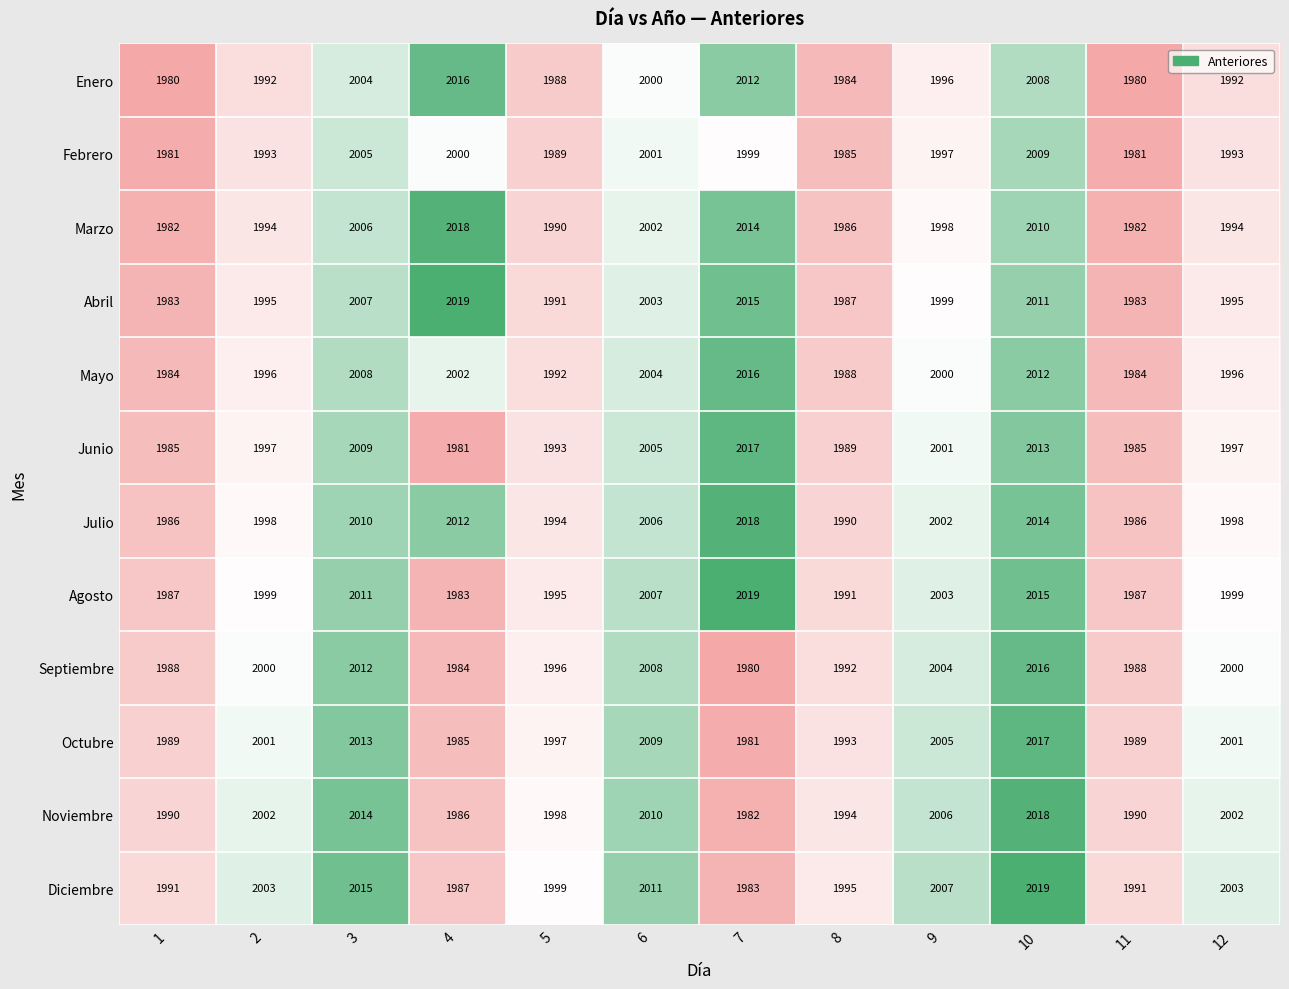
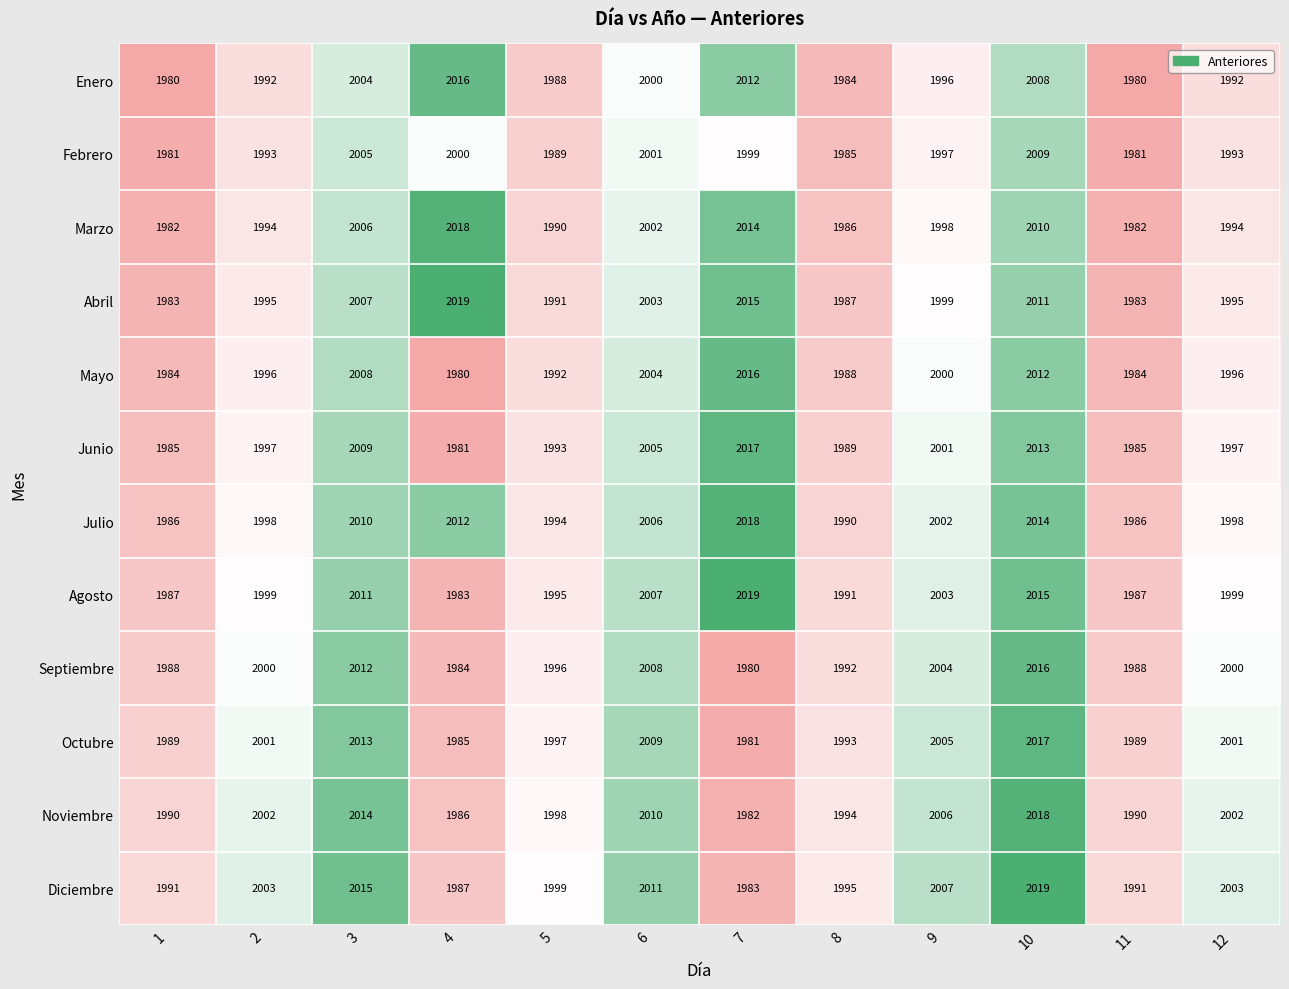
  {
    "Enero": {
      "1": 1980,
      "2": 1992,
      "3": 2004,
      "4": 2016,
      "5": 1988,
      "6": 2000,
      "7": 2012,
      "8": 1984,
      "9": 1996,
      "10": 2008,
      "11": 1980,
      "12": 1992
    },
    "Febrero": {
      "1": 1981,
      "2": 1993,
      "3": 2005,
      "4": 2000,
      "5": 1989,
      "6": 2001,
      "7": 1999,
      "8": 1985,
      "9": 1997,
      "10": 2009,
      "11": 1981,
      "12": 1993
    },
    "Marzo": {
      "1": 1982,
      "2": 1994,
      "3": 2006,
      "4": 2018,
      "5": 1990,
      "6": 2002,
      "7": 2014,
      "8": 1986,
      "9": 1998,
      "10": 2010,
      "11": 1982,
      "12": 1994
    },
    "Abril": {
      "1": 1983,
      "2": 1995,
      "3": 2007,
      "4": 2019,
      "5": 1991,
      "6": 2003,
      "7": 2015,
      "8": 1987,
      "9": 1999,
      "10": 2011,
      "11": 1983,
      "12": 1995
    },
    "Mayo": {
      "1": 1984,
      "2": 1996,
      "3": 2008,
-     "4": 2002,
+     "4": 1980,
      "5": 1992,
      "6": 2004,
      "7": 2016,
      "8": 1988,
      "9": 2000,
      "10": 2012,
      "11": 1984,
      "12": 1996
    },
    "Junio": {
      "1": 1985,
      "2": 1997,
      "3": 2009,
      "4": 1981,
      "5": 1993,
      "6": 2005,
      "7": 2017,
      "8": 1989,
      "9": 2001,
      "10": 2013,
      "11": 1985,
      "12": 1997
    },
    "Julio": {
      "1": 1986,
      "2": 1998,
      "3": 2010,
      "4": 2012,
      "5": 1994,
      "6": 2006,
      "7": 2018,
      "8": 1990,
      "9": 2002,
      "10": 2014,
      "11": 1986,
      "12": 1998
    },
    "Agosto": {
      "1": 1987,
      "2": 1999,
      "3": 2011,
      "4": 1983,
      "5": 1995,
      "6": 2007,
      "7": 2019,
      "8": 1991,
      "9": 2003,
      "10": 2015,
      "11": 1987,
      "12": 1999
    },
    "Septiembre": {
      "1": 1988,
      "2": 2000,
      "3": 2012,
      "4": 1984,
      "5": 1996,
      "6": 2008,
      "7": 1980,
      "8": 1992,
      "9": 2004,
      "10": 2016,
      "11": 1988,
      "12": 2000
    },
    "Octubre": {
      "1": 1989,
      "2": 2001,
      "3": 2013,
      "4": 1985,
      "5": 1997,
      "6": 2009,
      "7": 1981,
      "8": 1993,
      "9": 2005,
      "10": 2017,
      "11": 1989,
      "12": 2001
    },
    "Noviembre": {
      "1": 1990,
      "2": 2002,
      "3": 2014,
      "4": 1986,
      "5": 1998,
      "6": 2010,
      "7": 1982,
      "8": 1994,
      "9": 2006,
      "10": 2018,
      "11": 1990,
      "12": 2002
    },
    "Diciembre": {
      "1": 1991,
      "2": 2003,
      "3": 2015,
      "4": 1987,
      "5": 1999,
      "6": 2011,
      "7": 1983,
      "8": 1995,
      "9": 2007,
      "10": 2019,
      "11": 1991,
      "12": 2003
    }
  }
